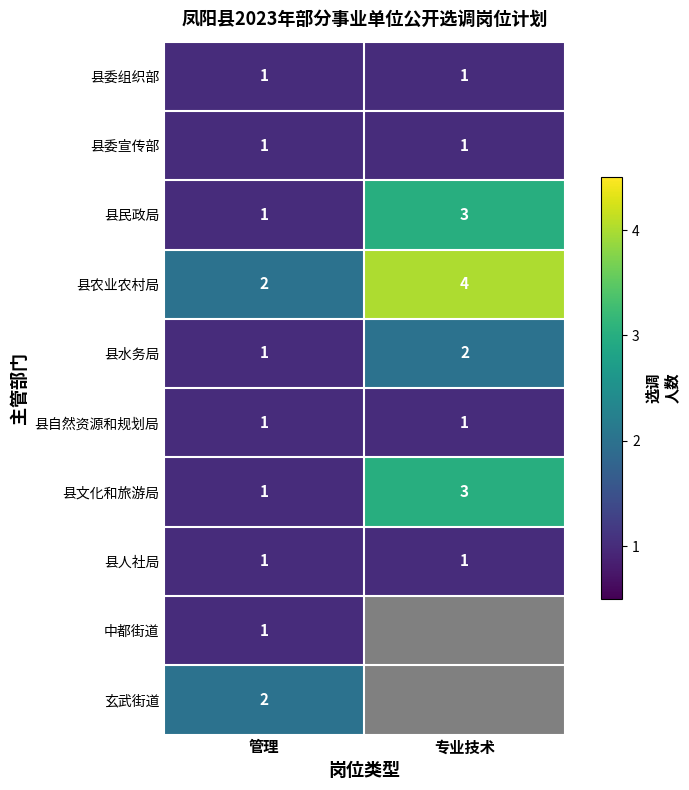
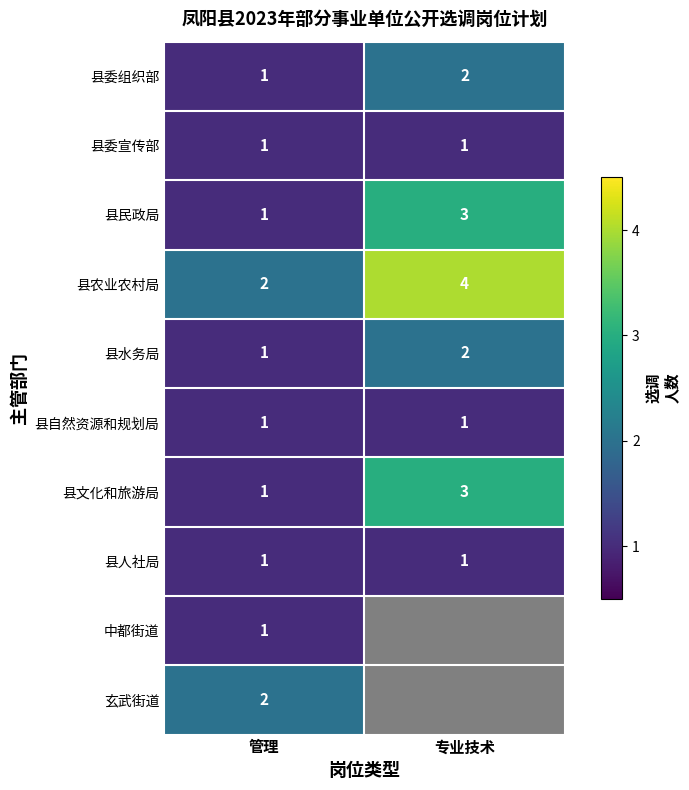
  {
    "县委组织部": {
      "管理": 1,
-     "专业技术": 1
+     "专业技术": 2
    },
    "县委宣传部": {
      "管理": 1,
      "专业技术": 1
    },
    "县民政局": {
      "管理": 1,
      "专业技术": 3
    },
    "县农业农村局": {
      "管理": 2,
      "专业技术": 4
    },
    "县水务局": {
      "管理": 1,
      "专业技术": 2
    },
    "县自然资源和规划局": {
      "管理": 1,
      "专业技术": 1
    },
    "县文化和旅游局": {
      "管理": 1,
      "专业技术": 3
    },
    "县人社局": {
      "管理": 1,
      "专业技术": 1
    },
    "中都街道": {
      "管理": 1
    },
    "玄武街道": {
      "管理": 2
    }
  }
